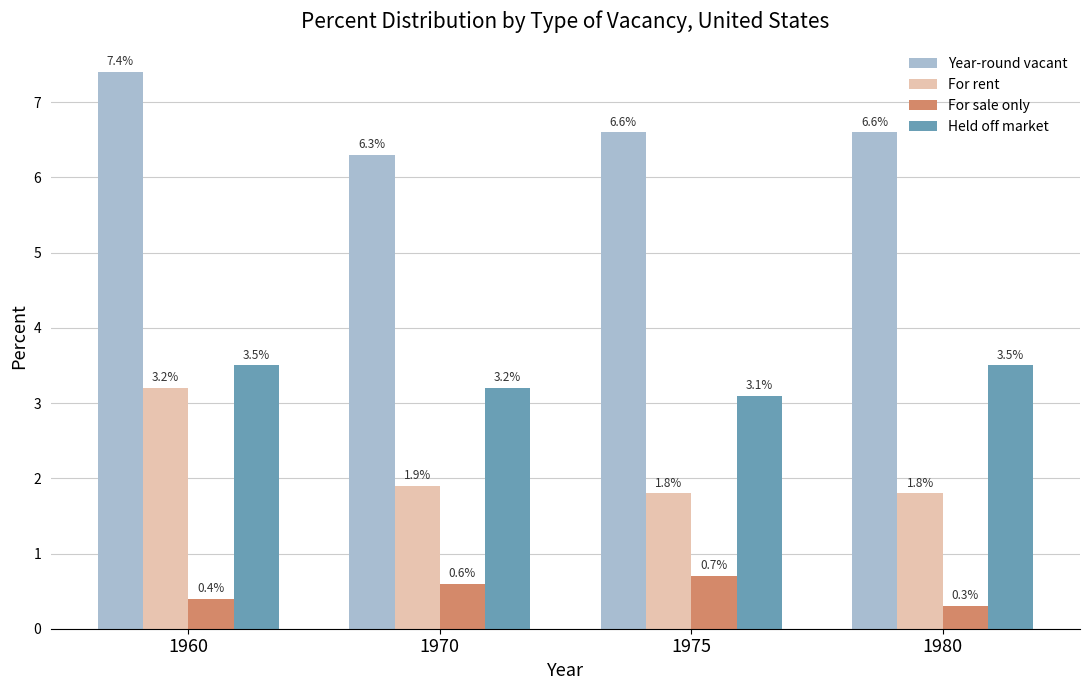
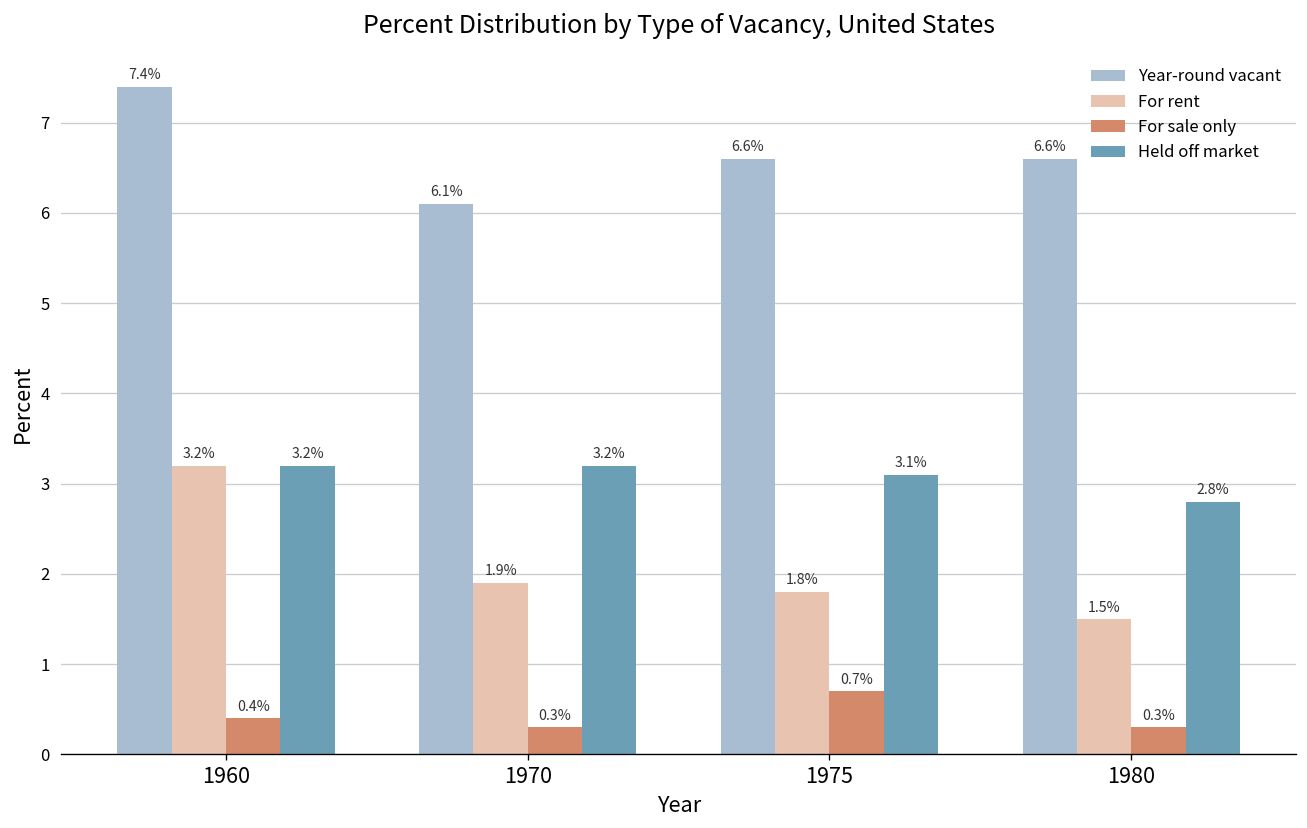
  {
    "Year-round vacant": {
      "1960": "7.4%",
-     "1970": "6.3%",
+     "1970": "6.1%",
      "1975": "6.6%",
      "1980": "6.6%"
    },
    "For rent": {
      "1960": "3.2%",
      "1970": "1.9%",
      "1975": "1.8%",
-     "1980": "1.8%"
+     "1980": "1.5%"
    },
    "For sale only": {
      "1960": "0.4%",
-     "1970": "0.6%",
+     "1970": "0.3%",
      "1975": "0.7%",
      "1980": "0.3%"
    },
    "Held off market": {
-     "1960": "3.5%",
+     "1960": "3.2%",
      "1970": "3.2%",
      "1975": "3.1%",
-     "1980": "3.5%"
+     "1980": "2.8%"
    }
  }
